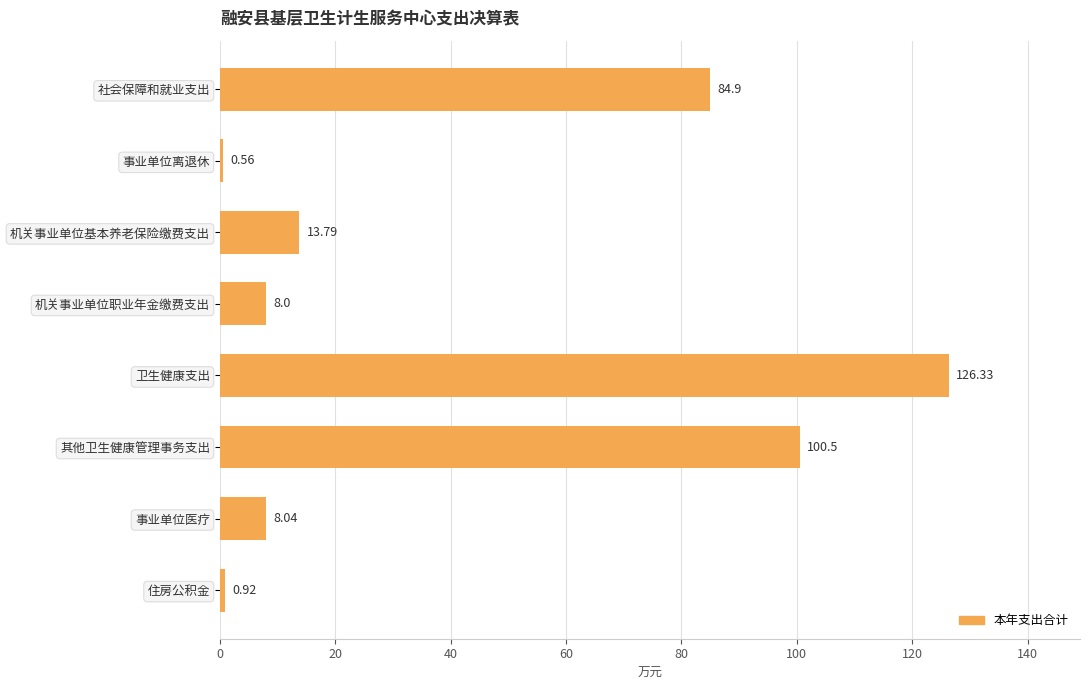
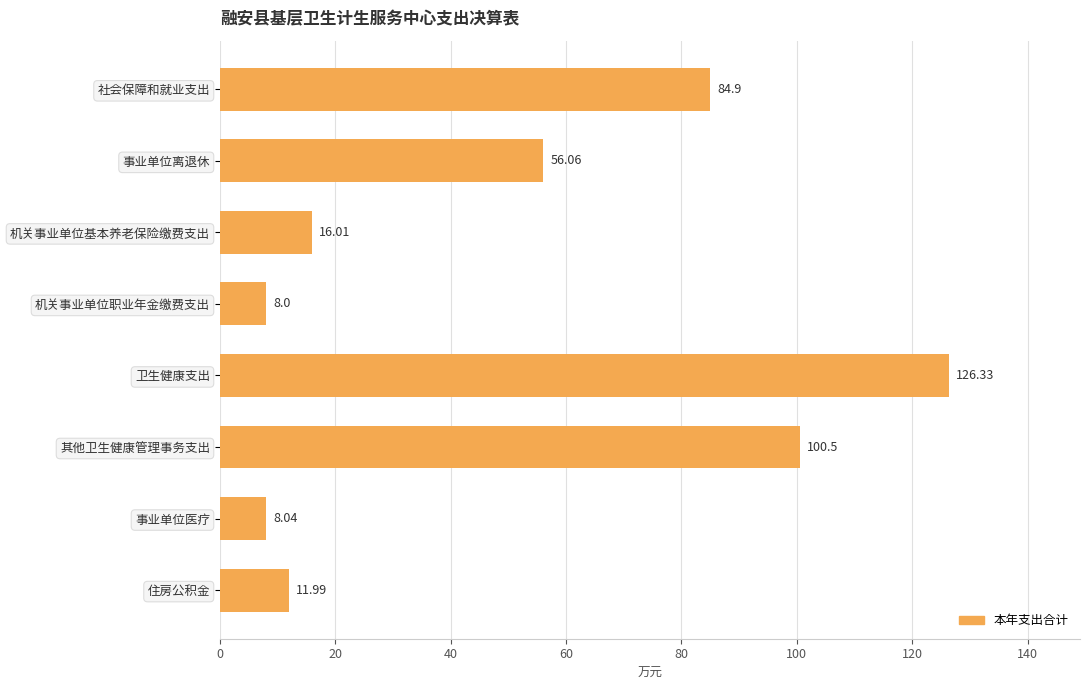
  {
    "社会保障和就业支出": 84.9,
-   "事业单位离退休": 0.56,
-   "机关事业单位基本养老保险缴费支出": 13.79,
+   "事业单位离退休": 56.06,
+   "机关事业单位基本养老保险缴费支出": 16.01,
    "机关事业单位职业年金缴费支出": 8.0,
    "卫生健康支出": 126.33,
    "其他卫生健康管理事务支出": 100.5,
    "事业单位医疗": 8.04,
-   "住房公积金": 0.92
+   "住房公积金": 11.99
  }
